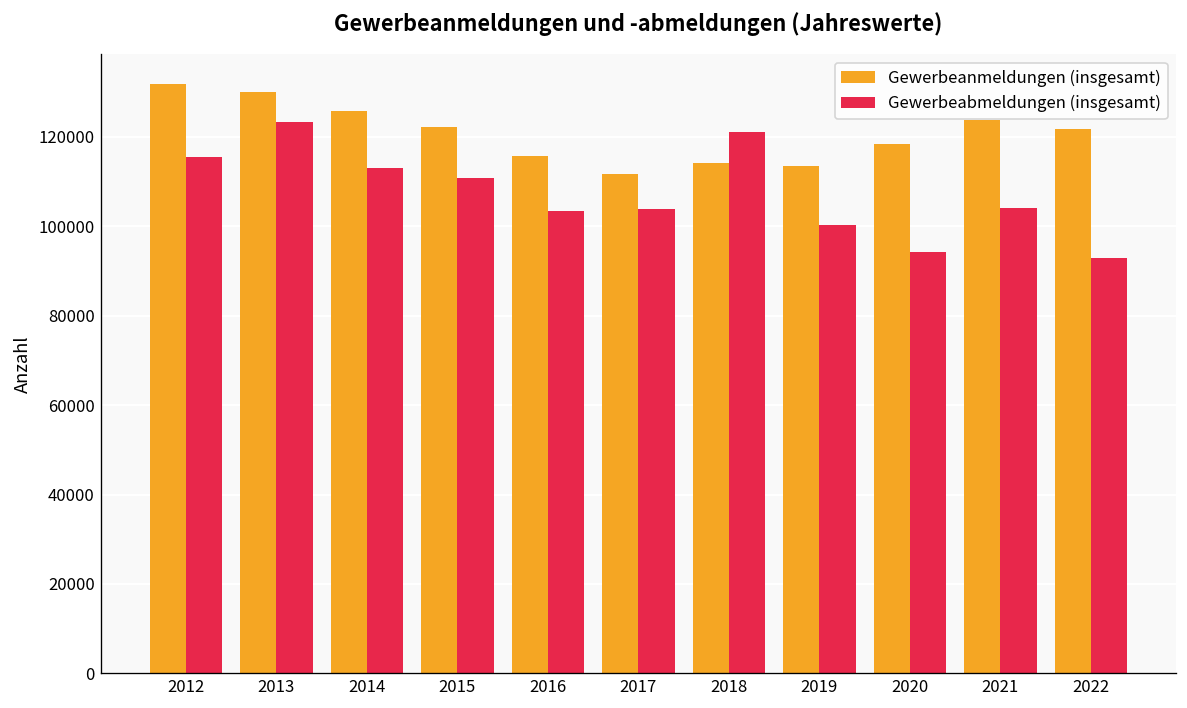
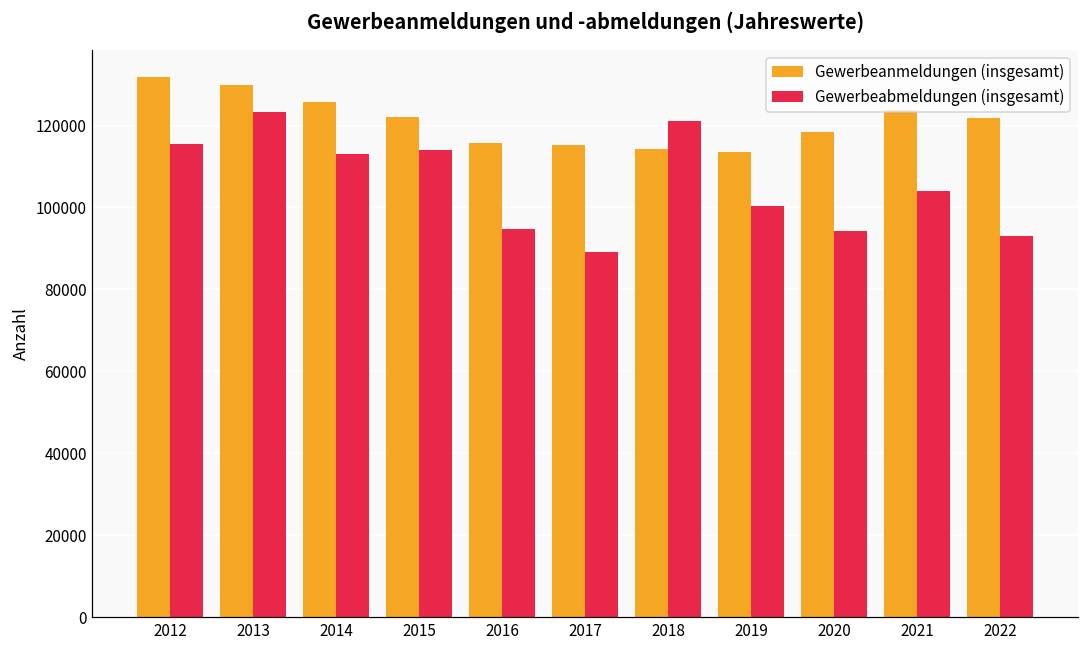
  {
    "Gewerbeanmeldungen (insgesamt)": {
      "2012": 132000,
      "2013": 130000,
      "2014": 126000,
      "2015": 122000,
      "2016": 116000,
-     "2017": 112000,
+     "2017": 115000,
      "2018": 114000,
      "2019": 114000,
      "2020": 119000,
      "2021": 124000,
      "2022": 122000
    },
    "Gewerbeabmeldungen (insgesamt)": {
      "2012": 116000,
      "2013": 123000,
      "2014": 113000,
-     "2015": 111000,
-     "2016": 103000,
-     "2017": 104000,
+     "2015": 114000,
+     "2016": 95000,
+     "2017": 89000,
      "2018": 121000,
      "2019": 100000,
      "2020": 94000,
      "2021": 104000,
      "2022": 93000
    }
  }
